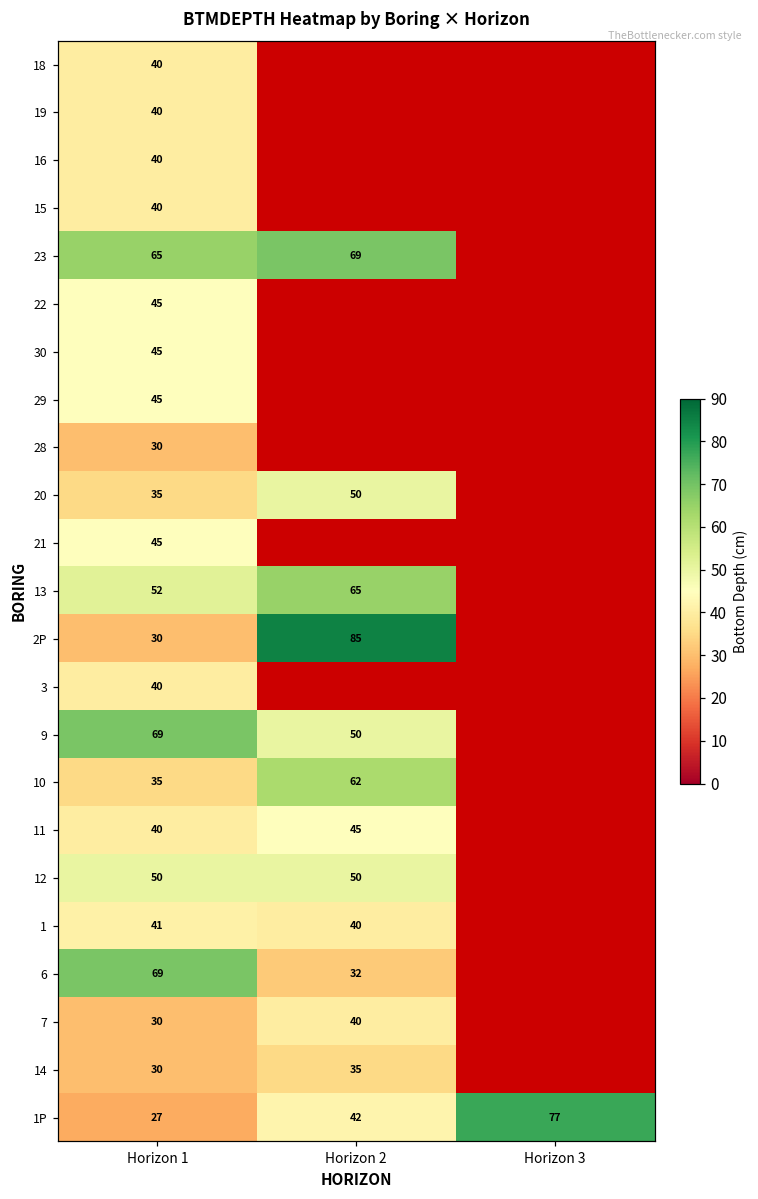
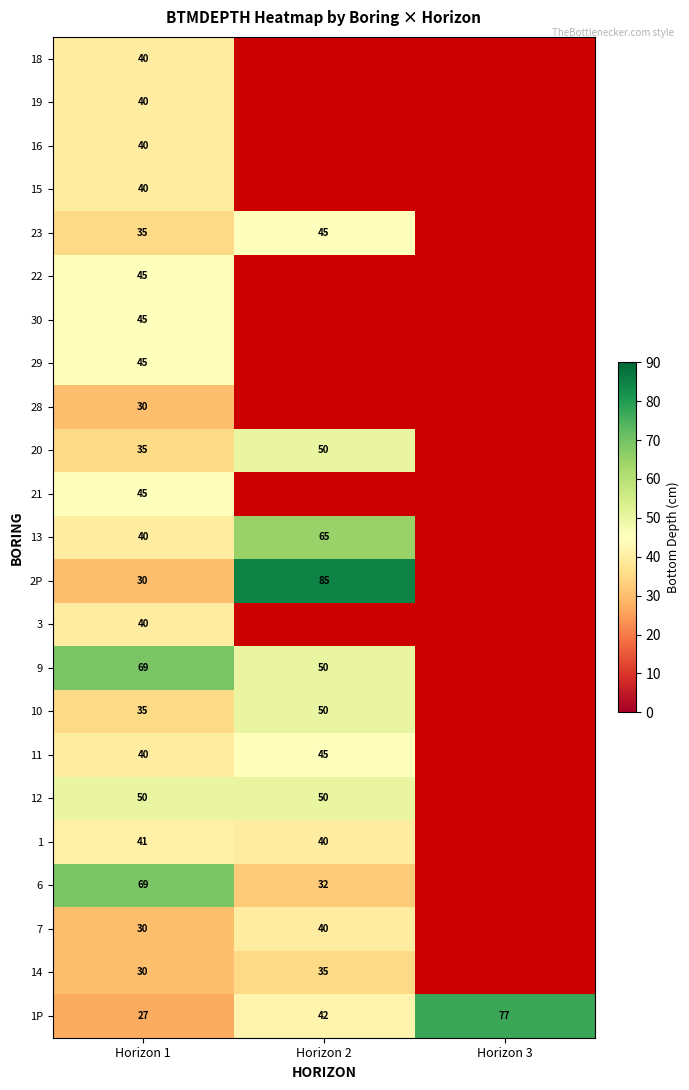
  {
    "18": {
      "Horizon 1": 40
    },
    "19": {
      "Horizon 1": 40
    },
    "16": {
      "Horizon 1": 40
    },
    "15": {
      "Horizon 1": 40
    },
    "23": {
-     "Horizon 1": 65,
-     "Horizon 2": 69
+     "Horizon 1": 35,
+     "Horizon 2": 45
    },
    "22": {
      "Horizon 1": 45
    },
    "30": {
      "Horizon 1": 45
    },
    "29": {
      "Horizon 1": 45
    },
    "28": {
      "Horizon 1": 30
    },
    "20": {
      "Horizon 1": 35,
      "Horizon 2": 50
    },
    "21": {
      "Horizon 1": 45
    },
    "13": {
-     "Horizon 1": 52,
+     "Horizon 1": 40,
      "Horizon 2": 65
    },
    "2P": {
      "Horizon 1": 30,
      "Horizon 2": 85
    },
    "3": {
      "Horizon 1": 40
    },
    "9": {
      "Horizon 1": 69,
      "Horizon 2": 50
    },
    "10": {
      "Horizon 1": 35,
-     "Horizon 2": 62
+     "Horizon 2": 50
    },
    "11": {
      "Horizon 1": 40,
      "Horizon 2": 45
    },
    "12": {
      "Horizon 1": 50,
      "Horizon 2": 50
    },
    "1": {
      "Horizon 1": 41,
      "Horizon 2": 40
    },
    "6": {
      "Horizon 1": 69,
      "Horizon 2": 32
    },
    "7": {
      "Horizon 1": 30,
      "Horizon 2": 40
    },
    "14": {
      "Horizon 1": 30,
      "Horizon 2": 35
    },
    "1P": {
      "Horizon 1": 27,
      "Horizon 2": 42,
      "Horizon 3": 77
    }
  }
